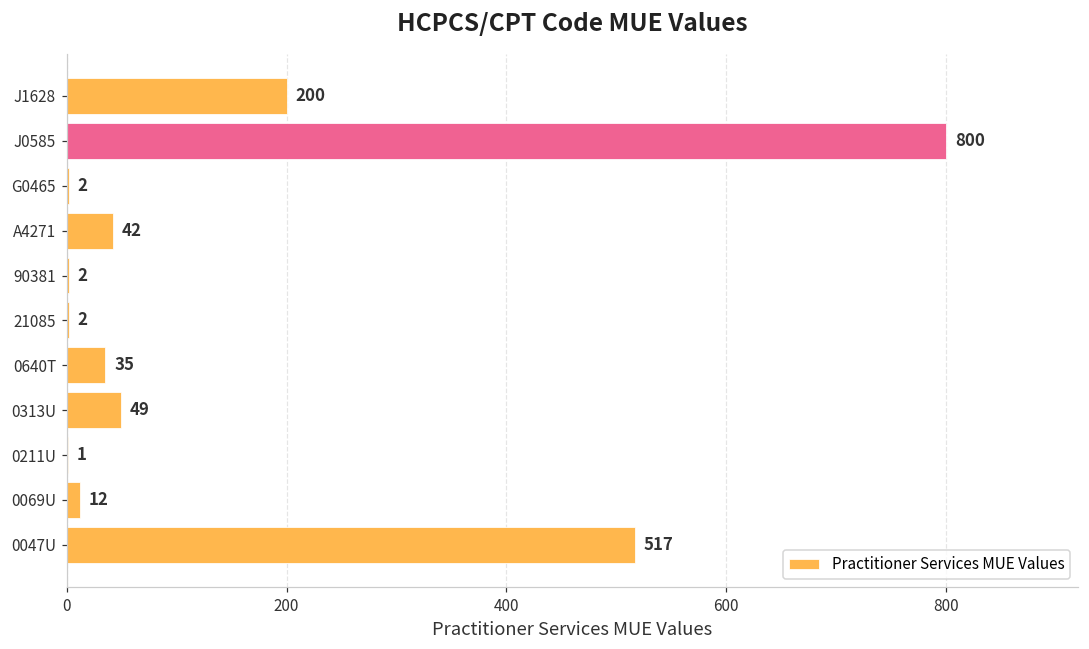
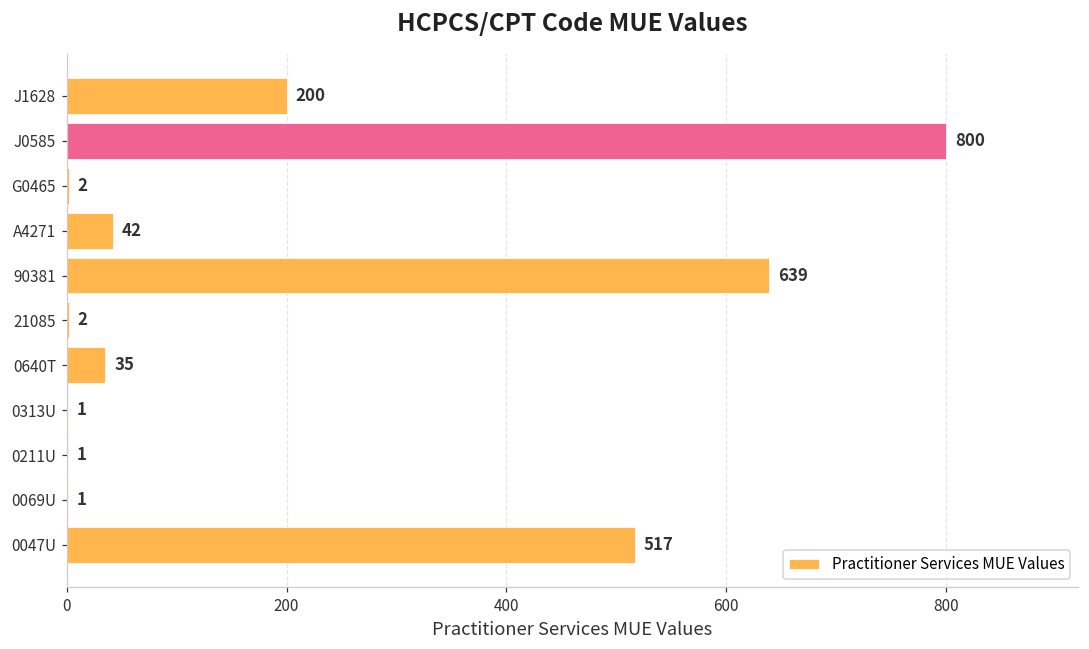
  {
    "J1628": 200,
    "J0585": 800,
    "G0465": 2,
    "A4271": 42,
-   "90381": 2,
+   "90381": 639,
    "21085": 2,
    "0640T": 35,
-   "0313U": 49,
+   "0313U": 1,
    "0211U": 1,
-   "0069U": 12,
+   "0069U": 1,
    "0047U": 517
  }
